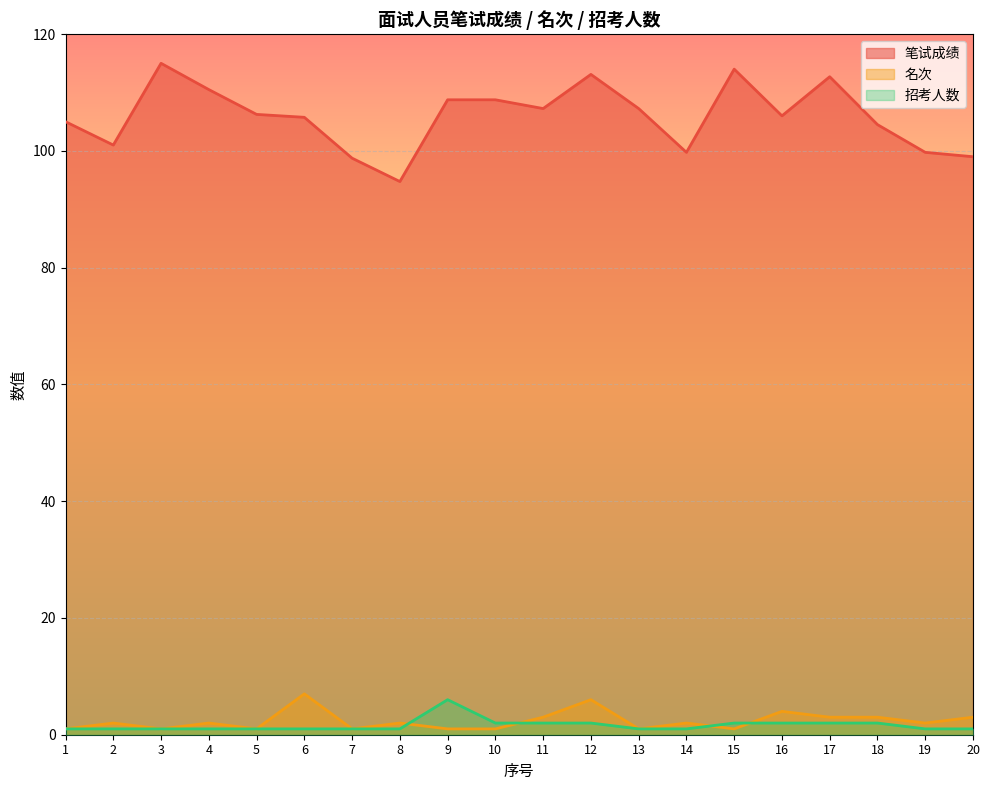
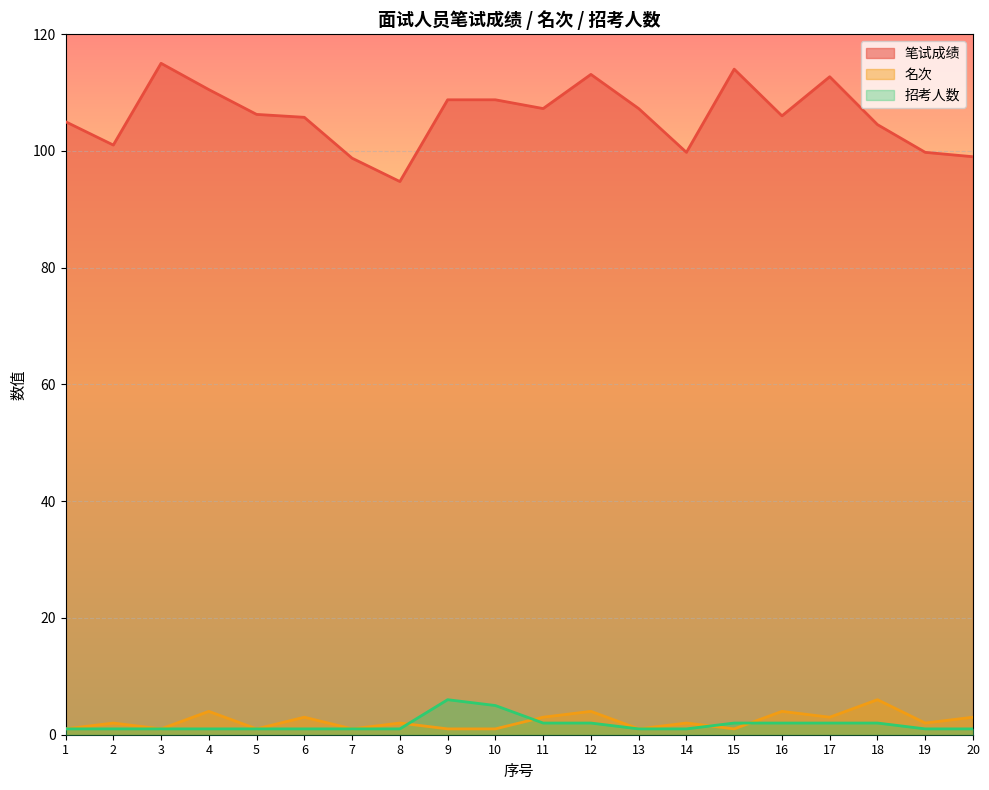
  {
    "笔试成绩": {
      "1": 105,
      "2": 101,
      "3": 115,
      "4": 111,
      "5": 106,
      "6": 106,
      "7": 99,
      "8": 95,
      "9": 109,
      "10": 109,
      "11": 107,
      "12": 113,
      "13": 107,
      "14": 100,
      "15": 114,
      "16": 106,
      "17": 113,
      "18": 105,
      "19": 100,
      "20": 99
    },
    "名次": {
      "2": 2,
-     "4": 2,
-     "6": 7,
+     "4": 4,
+     "6": 3,
      "8": 2,
      "9": 1,
      "10": 1,
      "11": 3,
-     "12": 6,
+     "12": 4,
      "14": 2,
      "15": 1,
      "16": 4,
      "17": 3,
-     "18": 3,
+     "18": 6,
      "19": 2,
      "20": 3
    },
    "招考人数": {
      "2": 1,
      "4": 1,
      "6": 1,
      "8": 1,
      "9": 6,
-     "10": 2,
+     "10": 5,
      "11": 2,
      "12": 2,
      "14": 1,
      "15": 2,
      "16": 2,
      "17": 2,
      "18": 2,
      "19": 1,
      "20": 1
    }
  }
